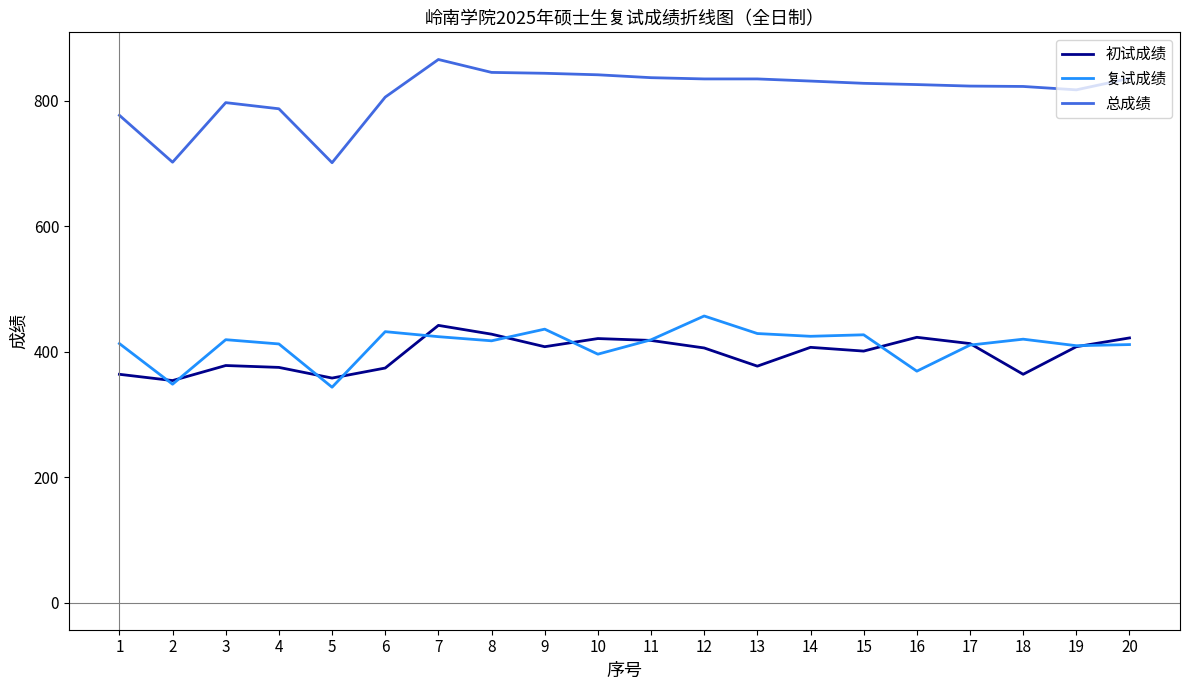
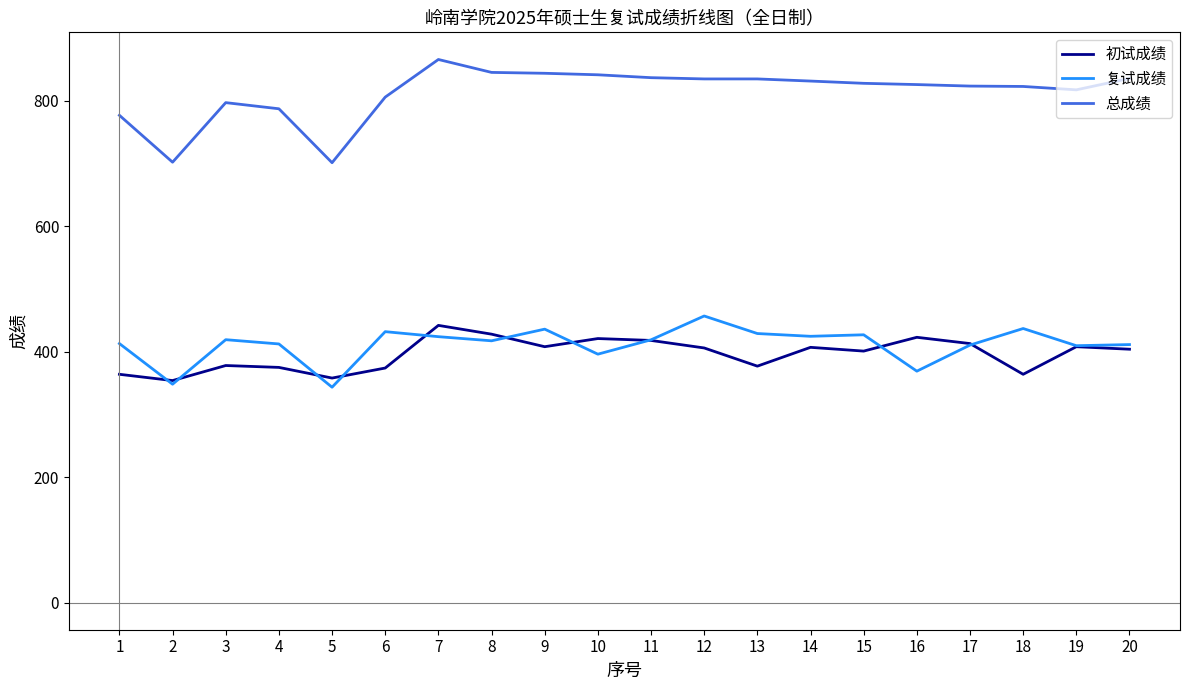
  {
    "初试成绩": {
      "1": 360,
      "2": 350,
      "3": 380,
      "4": 380,
      "5": 360,
      "6": 370,
      "7": 440,
      "8": 430,
      "9": 410,
      "10": 420,
      "12": 410,
      "13": 380,
      "14": 410,
      "15": 400,
      "16": 420,
      "18": 360,
-     "20": 420
+     "20": 400
    },
    "复试成绩": {
      "1": 410,
      "2": 350,
      "3": 420,
      "4": 410,
      "5": 340,
      "6": 430,
      "7": 420,
      "8": 420,
      "9": 440,
      "10": 400,
      "12": 460,
      "13": 430,
      "14": 420,
      "15": 430,
      "16": 370,
-     "18": 420,
+     "18": 440,
      "20": 410
    },
    "总成绩": {
      "1": 780,
      "2": 700,
      "3": 800,
      "4": 790,
      "5": 700,
      "6": 810,
      "7": 870,
      "8": 850,
      "9": 840,
      "10": 840,
      "11": 840,
      "12": 840,
      "13": 840,
      "14": 830,
      "15": 830,
      "16": 830,
      "17": 820,
      "18": 820
    }
  }
